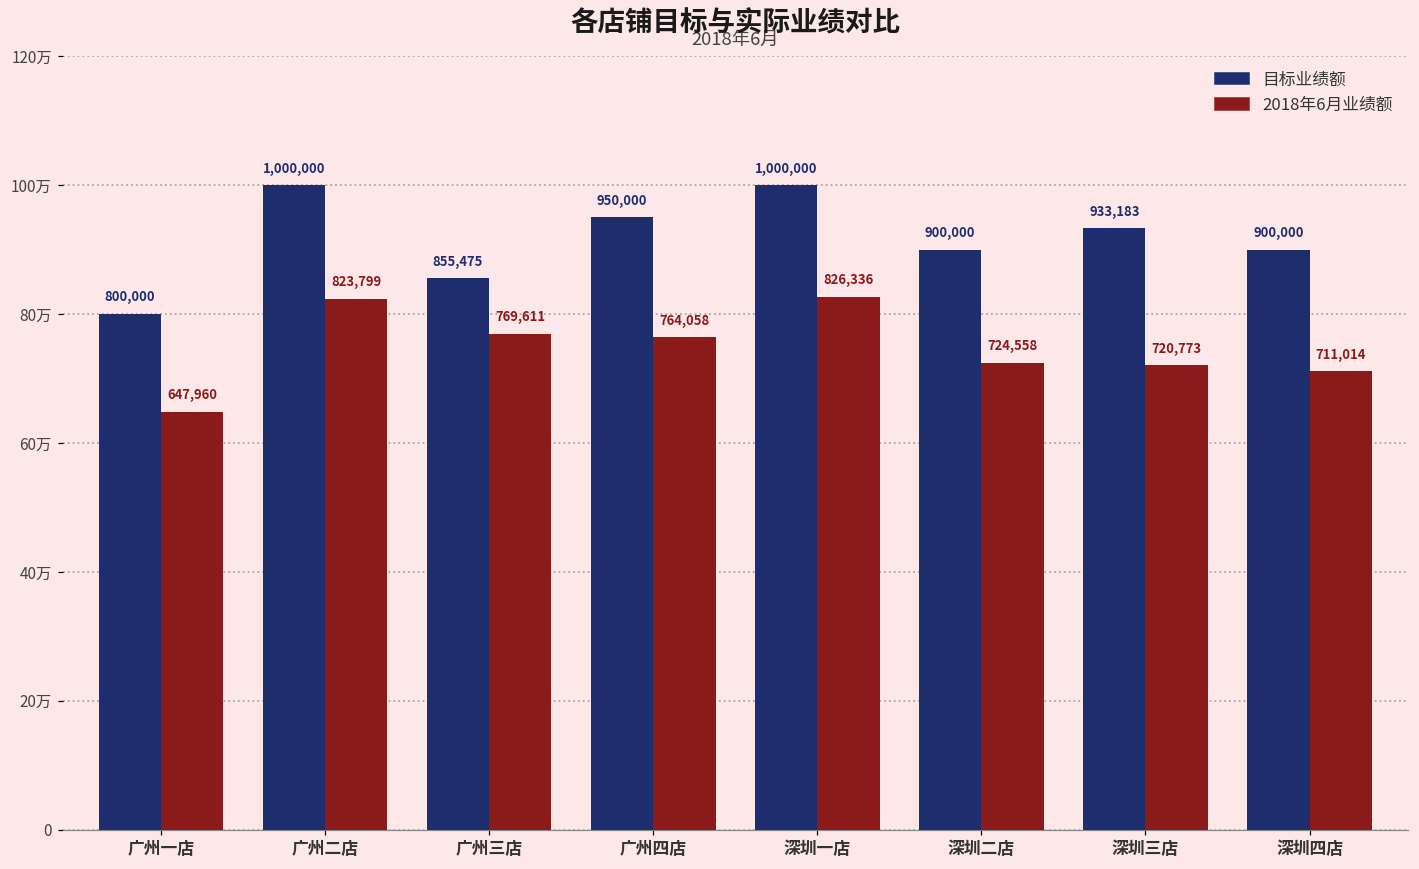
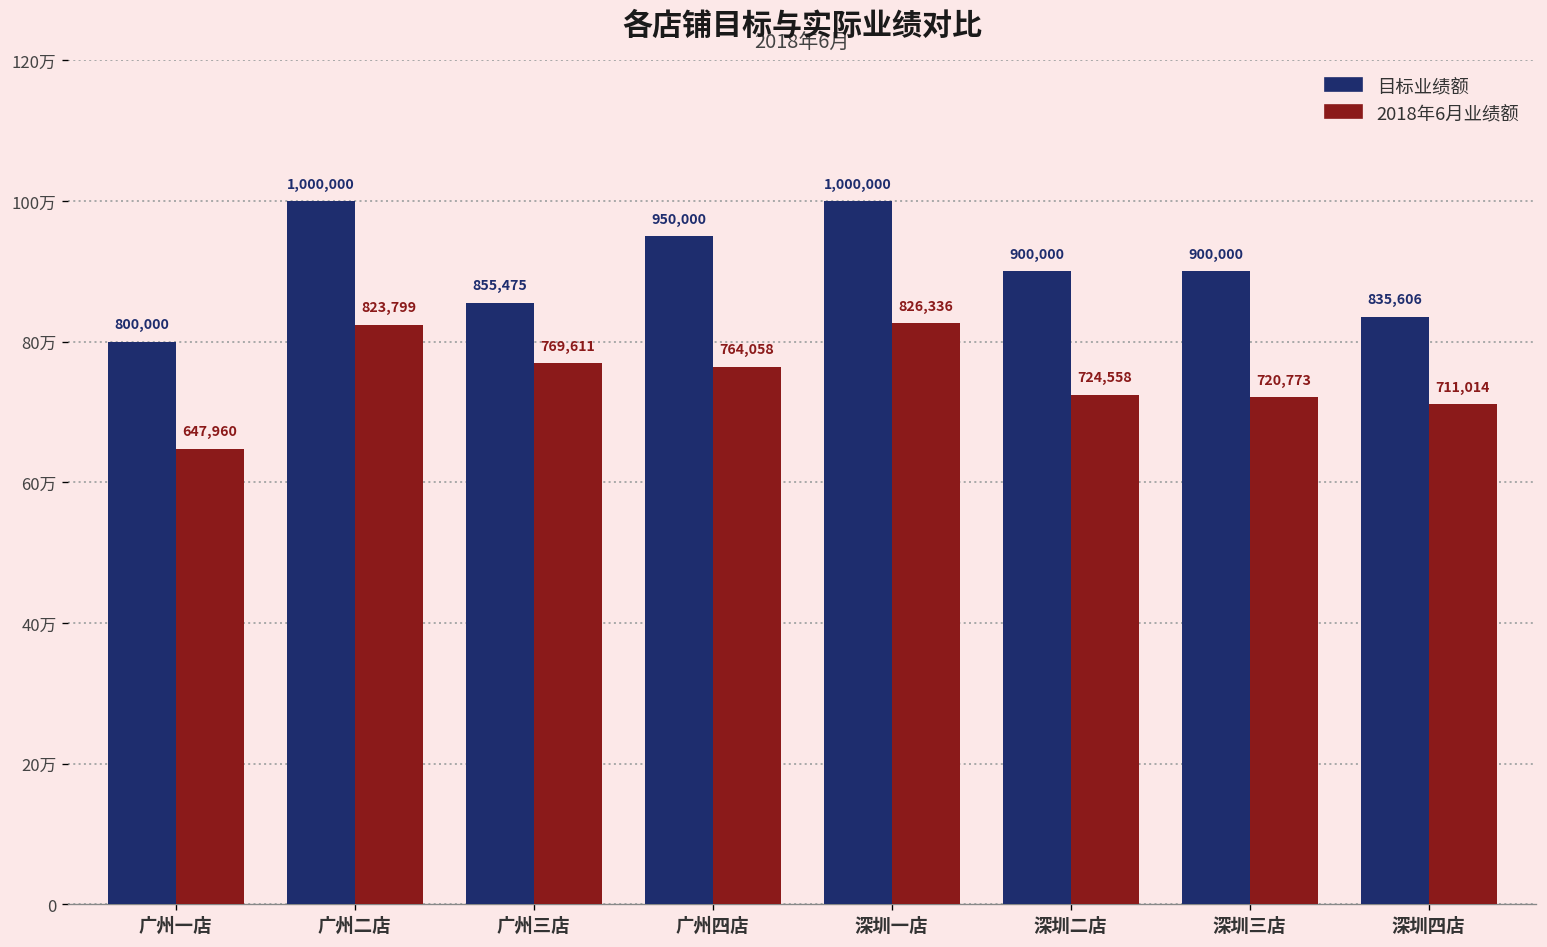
  {
    "目标业绩额": {
      "广州一店": "800,000",
      "广州二店": "1,000,000",
      "广州三店": "855,475",
      "广州四店": "950,000",
      "深圳一店": "1,000,000",
      "深圳二店": "900,000",
-     "深圳三店": "933,183",
-     "深圳四店": "900,000"
+     "深圳三店": "900,000",
+     "深圳四店": "835,606"
    },
    "2018年6月业绩额": {
      "广州一店": "647,960",
      "广州二店": "823,799",
      "广州三店": "769,611",
      "广州四店": "764,058",
      "深圳一店": "826,336",
      "深圳二店": "724,558",
      "深圳三店": "720,773",
      "深圳四店": "711,014"
    }
  }
